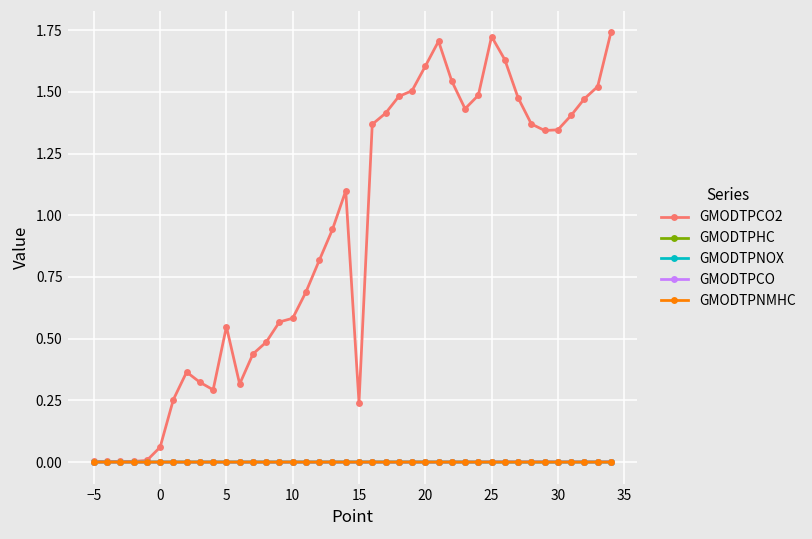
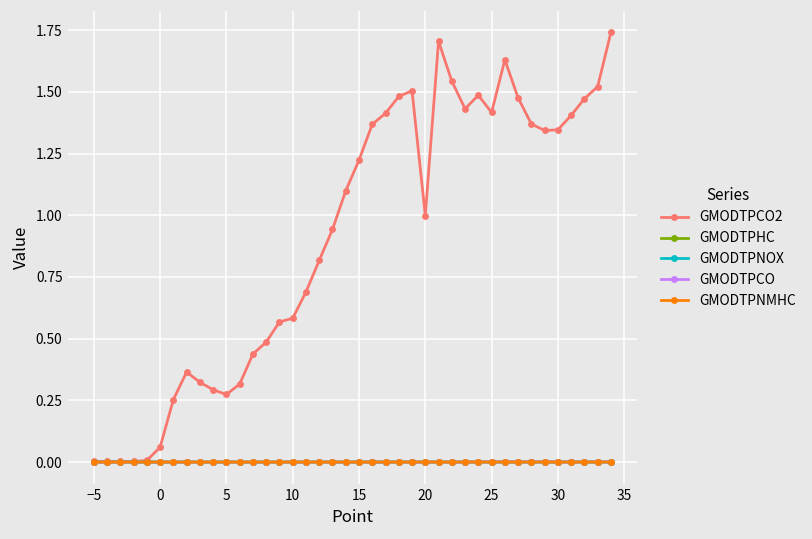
  {
    "GMODTPCO2": {
      "0": 0.06,
-     "5": 0.55,
+     "5": 0.27,
      "10": 0.58,
-     "15": 0.24,
-     "20": 1.60,
-     "25": 1.72,
+     "15": 1.22,
+     "20": 1.00,
+     "25": 1.42,
      "30": 1.35
    },
    "GMODTPNMHC": {
      "0": 0.00,
      "5": 0.00,
      "10": 0.00,
      "15": 0.00,
      "20": 0.00,
      "25": 0.00,
      "30": 0.00
    }
  }
